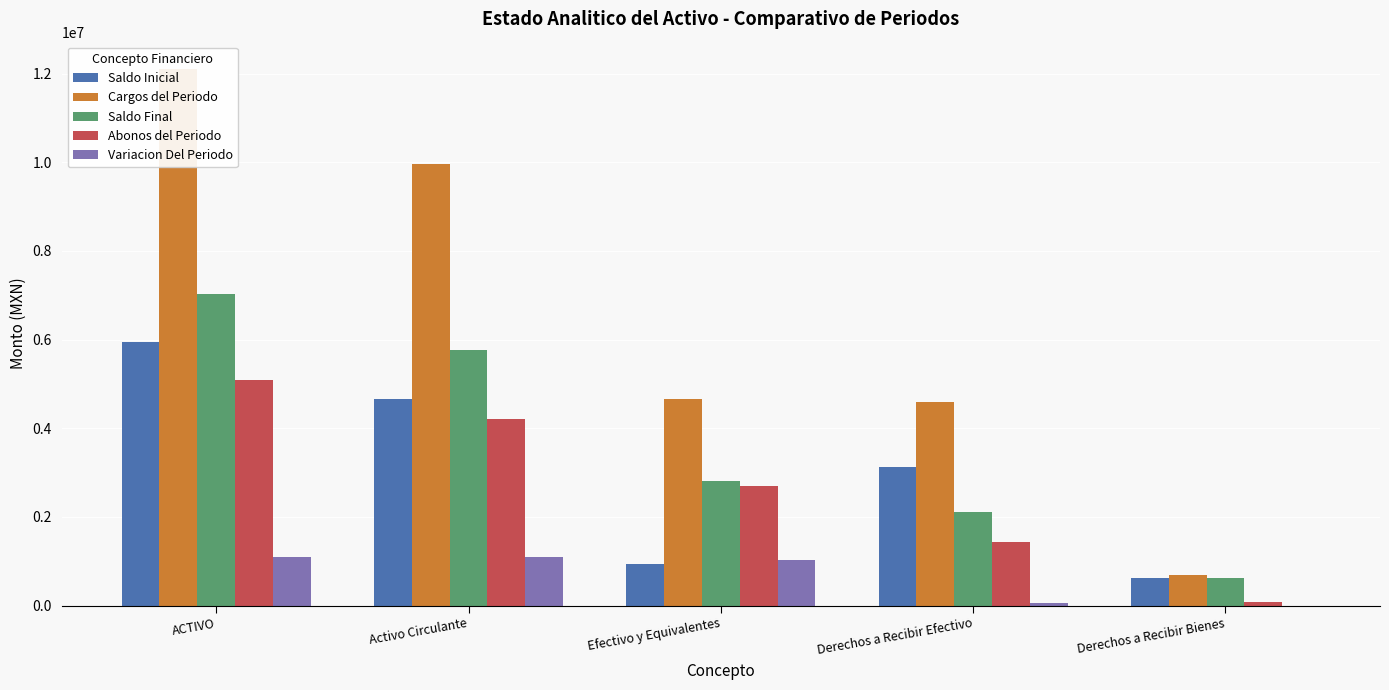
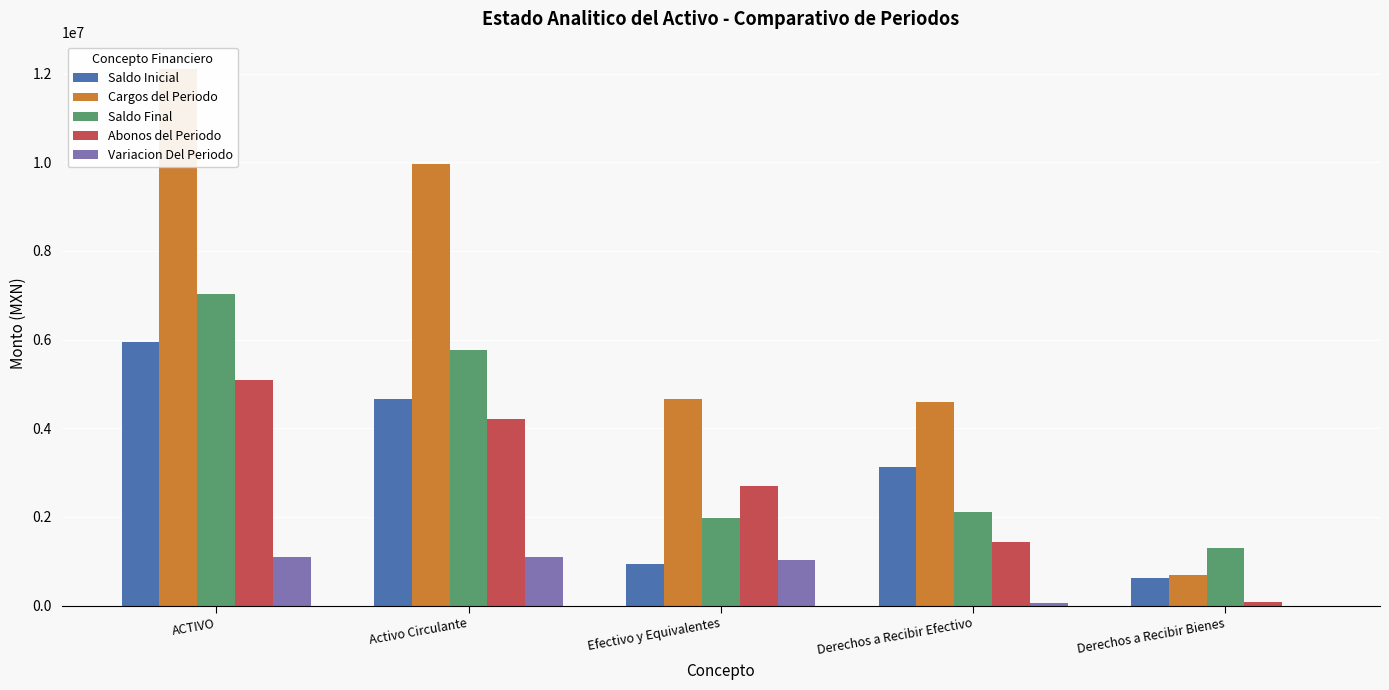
  {
    "Saldo Final": {
      "ACTIVO": 7000000,
      "Activo Circulante": 5800000,
-     "Efectivo y Equivalentes": 2800000,
+     "Efectivo y Equivalentes": 2000000,
      "Derechos a Recibir Efectivo": 2100000,
-     "Derechos a Recibir Bienes": 600000
+     "Derechos a Recibir Bienes": 1300000
    }
  }
